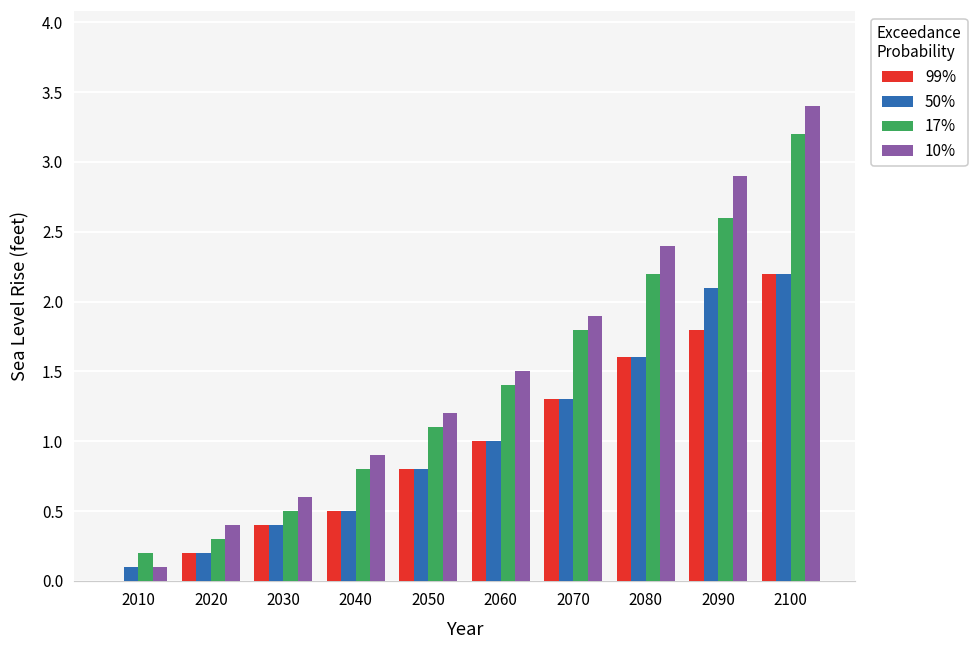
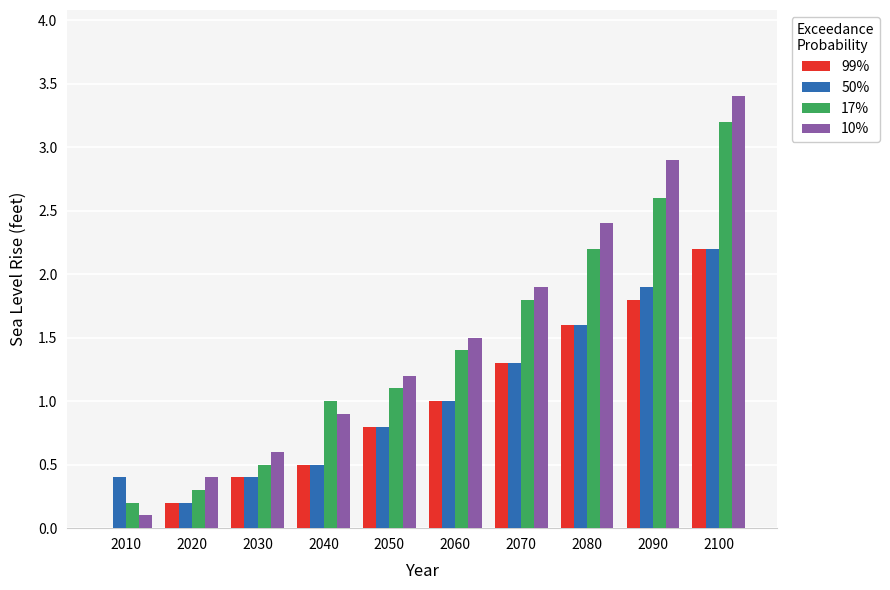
  {
    "99%": {
      "2010": 0.0,
      "2020": 0.2,
      "2030": 0.4,
      "2040": 0.5,
      "2050": 0.8,
      "2060": 1.0,
      "2070": 1.3,
      "2080": 1.6,
      "2090": 1.8,
      "2100": 2.2
    },
    "50%": {
-     "2010": 0.1,
+     "2010": 0.4,
      "2020": 0.2,
      "2030": 0.4,
      "2040": 0.5,
      "2050": 0.8,
      "2060": 1.0,
      "2070": 1.3,
      "2080": 1.6,
-     "2090": 2.1,
+     "2090": 1.9,
      "2100": 2.2
    },
    "17%": {
      "2010": 0.2,
      "2020": 0.3,
      "2030": 0.5,
-     "2040": 0.8,
+     "2040": 1.0,
      "2050": 1.1,
      "2060": 1.4,
      "2070": 1.8,
      "2080": 2.2,
      "2090": 2.6,
      "2100": 3.2
    },
    "10%": {
      "2010": 0.1,
      "2020": 0.4,
      "2030": 0.6,
      "2040": 0.9,
      "2050": 1.2,
      "2060": 1.5,
      "2070": 1.9,
      "2080": 2.4,
      "2090": 2.9,
      "2100": 3.4
    }
  }
